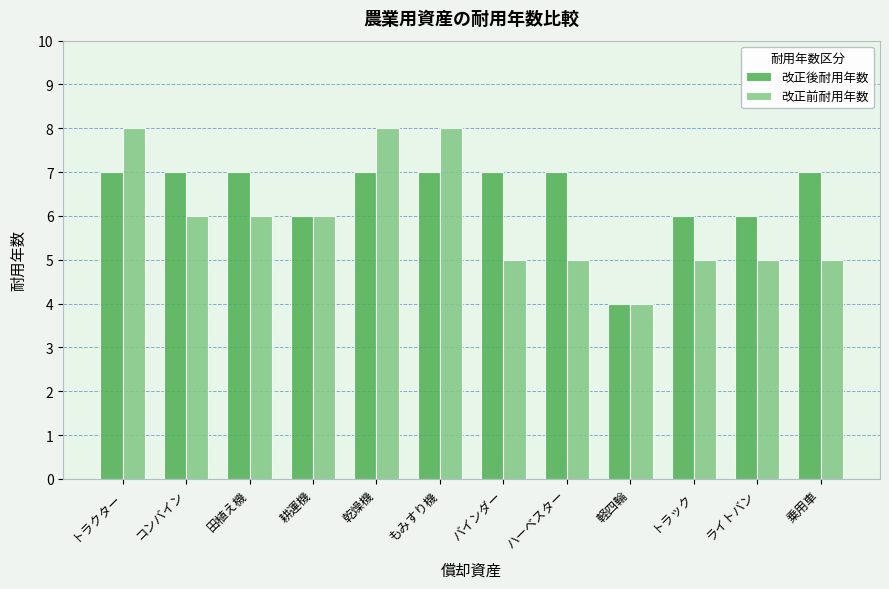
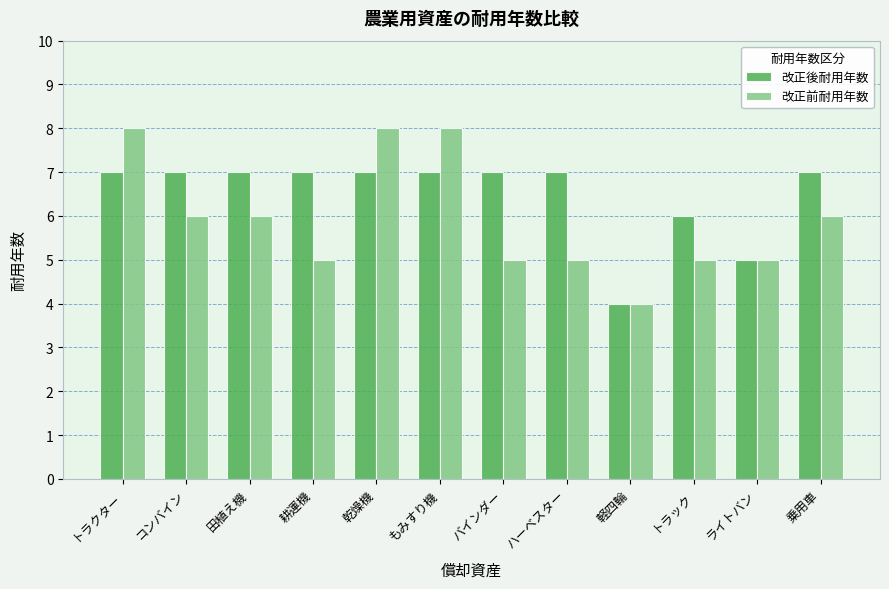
  {
    "改正後耐用年数": {
      "トラクター": 7,
      "コンバイン": 7,
      "田植え機": 7,
-     "耕運機": 6,
+     "耕運機": 7,
      "乾燥機": 7,
      "もみすり機": 7,
      "バインダー": 7,
      "ハーベスター": 7,
      "軽四輪": 4,
      "トラック": 6,
-     "ライトバン": 6,
+     "ライトバン": 5,
      "乗用車": 7
    },
    "改正前耐用年数": {
      "トラクター": 8,
      "コンバイン": 6,
      "田植え機": 6,
-     "耕運機": 6,
+     "耕運機": 5,
      "乾燥機": 8,
      "もみすり機": 8,
      "バインダー": 5,
      "ハーベスター": 5,
      "軽四輪": 4,
      "トラック": 5,
      "ライトバン": 5,
-     "乗用車": 5
+     "乗用車": 6
    }
  }
